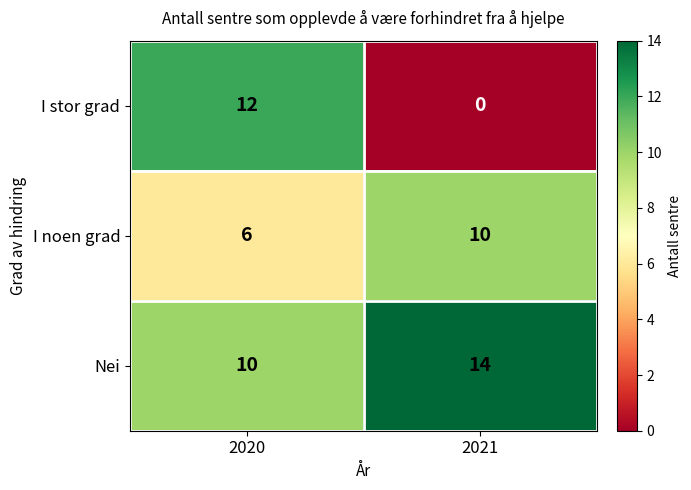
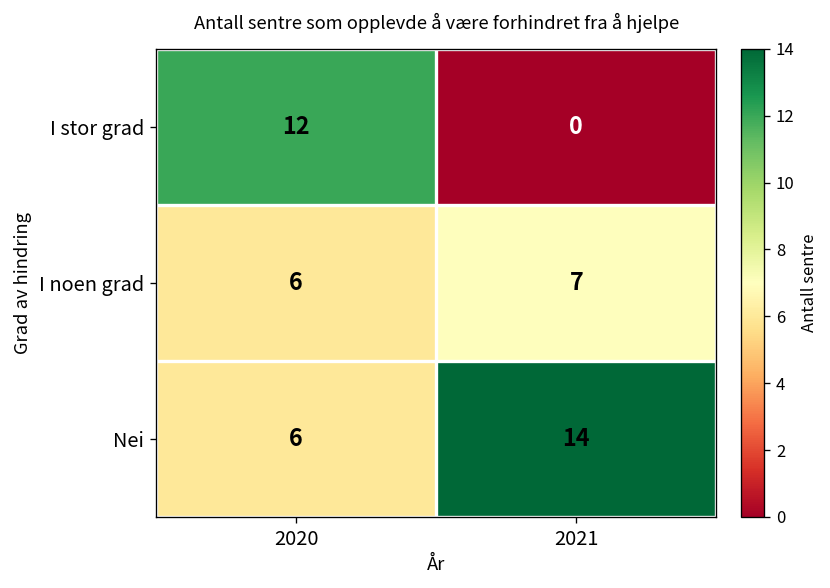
  {
    "I stor grad": {
      "2020": 12,
      "2021": 0
    },
    "I noen grad": {
      "2020": 6,
-     "2021": 10
+     "2021": 7
    },
    "Nei": {
-     "2020": 10,
+     "2020": 6,
      "2021": 14
    }
  }
